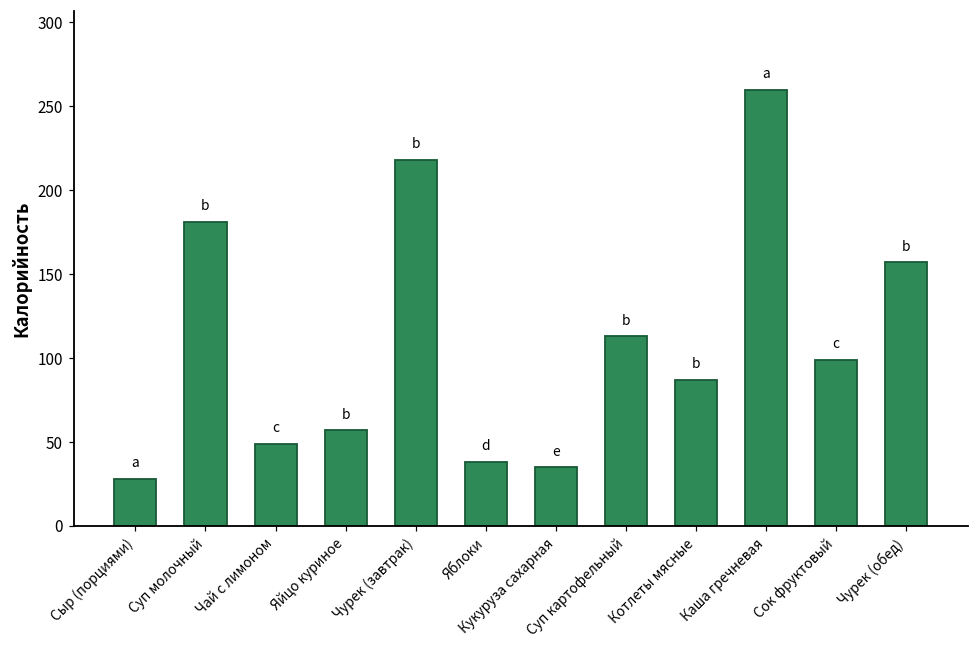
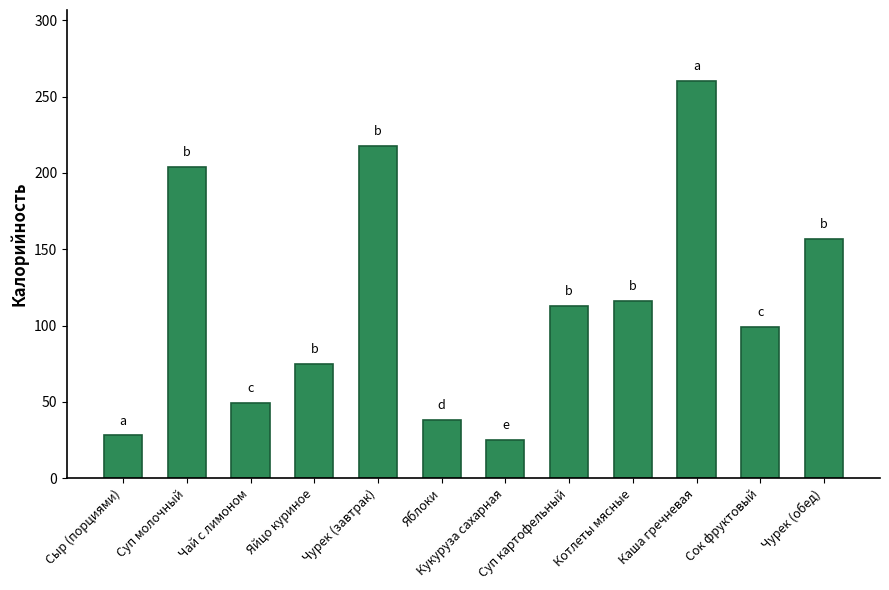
  {
    "Сыр (порциями)": 28,
-   "Суп молочный": 181,
+   "Суп молочный": 204,
    "Чай с лимоном": 49,
-   "Яйцо куриное": 57,
+   "Яйцо куриное": 75,
    "Чурек (завтрак)": 218,
    "Яблоки": 38,
-   "Кукуруза сахарная": 35,
+   "Кукуруза сахарная": 25,
    "Суп картофельный": 113,
-   "Котлеты мясные": 87,
+   "Котлеты мясные": 116,
    "Каша гречневая": 260,
    "Сок фруктовый": 99,
    "Чурек (обед)": 157
  }
